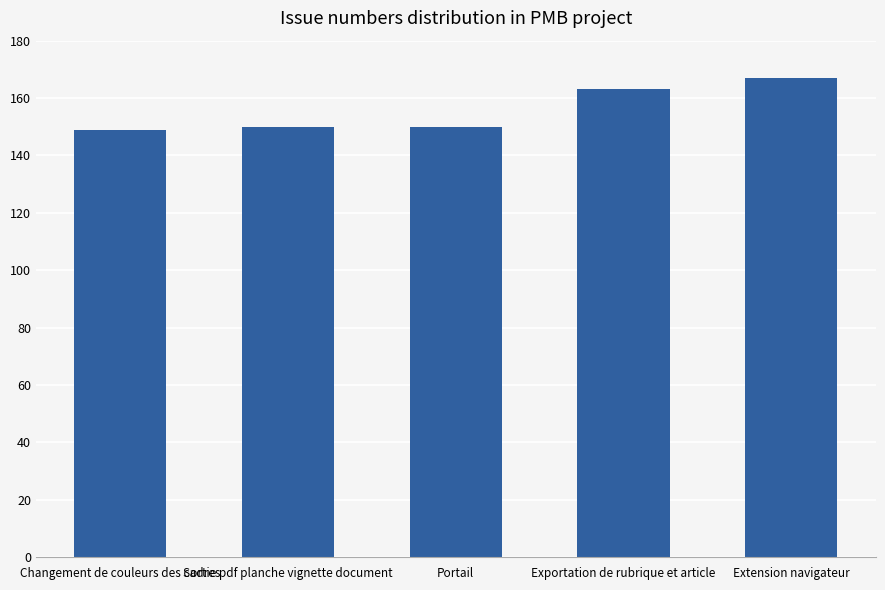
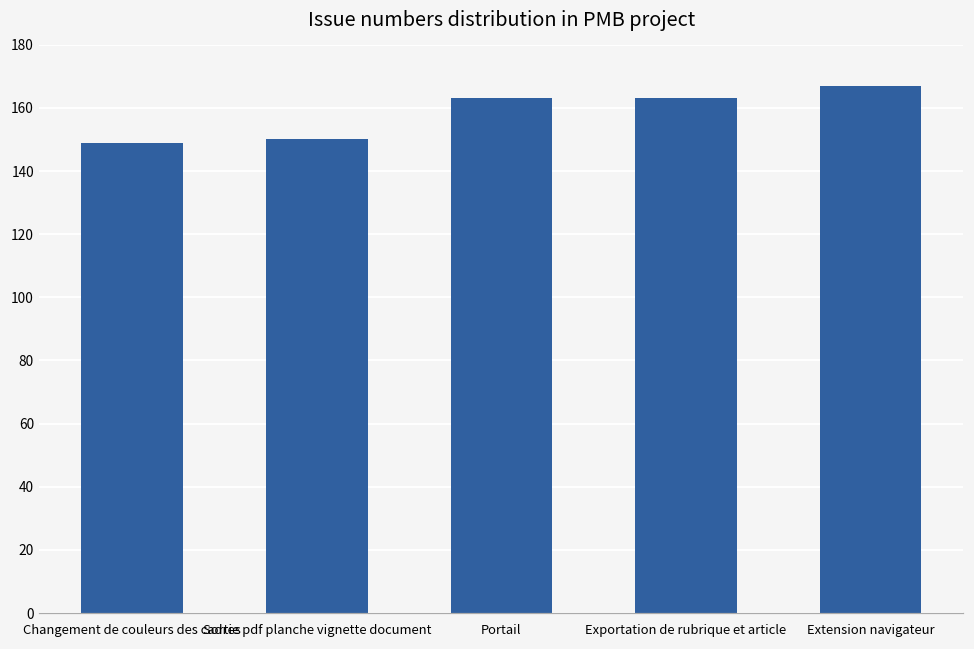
  {
-   "Portail": 150,
+   "Portail": 163,
    "Exportation de rubrique et article": 163,
    "Extension navigateur": 167
  }
